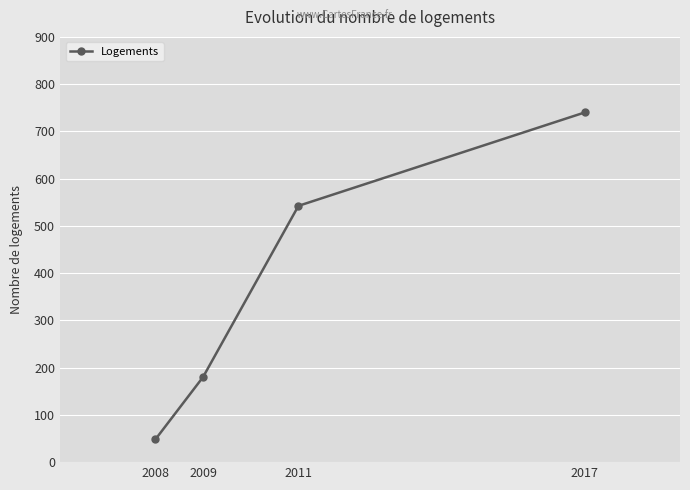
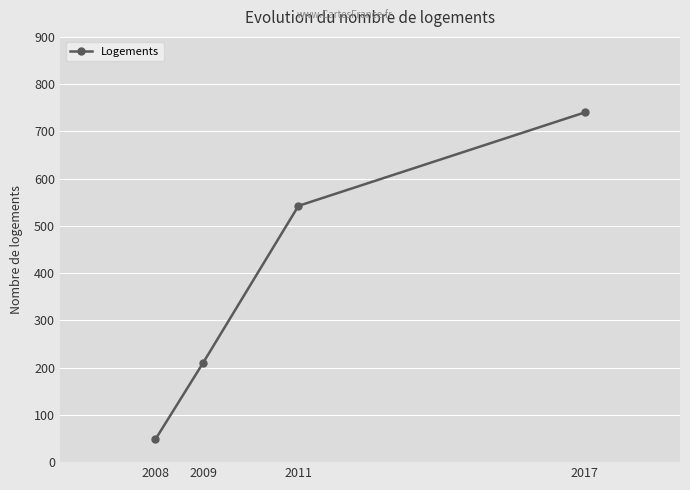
  {
    "2008": 50,
-   "2009": 180,
+   "2009": 210,
    "2011": 540,
    "2017": 740
  }
